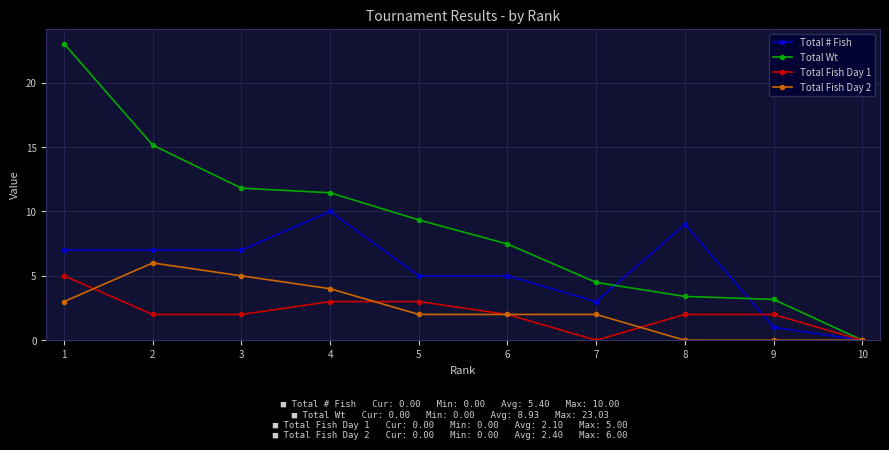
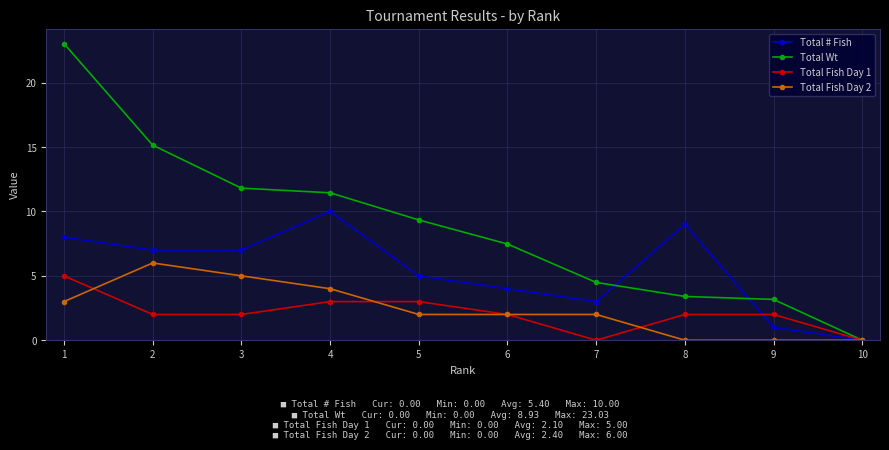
  {
    "Total # Fish": {
-     "1": 7,
+     "1": 8,
      "2": 7,
      "3": 7,
      "4": 10,
      "5": 5,
-     "6": 5,
+     "6": 4,
      "7": 3,
      "8": 9,
      "9": 1
    },
    "Total Wt": {
      "1": 23,
      "2": 15,
      "3": 12,
      "4": 11.5,
      "5": 9.3,
      "6": 7.5,
      "7": 4.5,
      "8": 3.4,
      "9": 3
    },
    "Total Fish Day 1": {
      "1": 5,
      "2": 2,
      "3": 2,
      "4": 3,
      "5": 3,
      "7": 0,
      "8": 2,
      "9": 2
    },
    "Total Fish Day 2": {
      "1": 3,
      "2": 6,
      "3": 5,
      "4": 4,
      "5": 2,
      "7": 2,
      "8": 0,
      "9": 0
    }
  }
